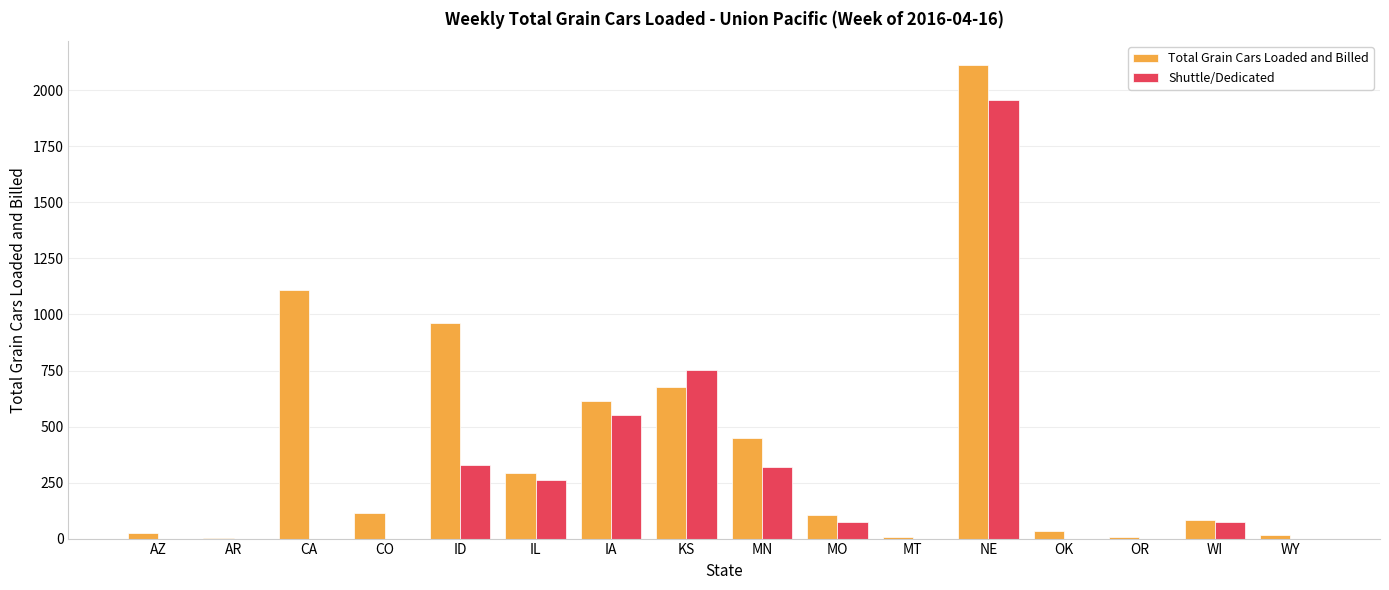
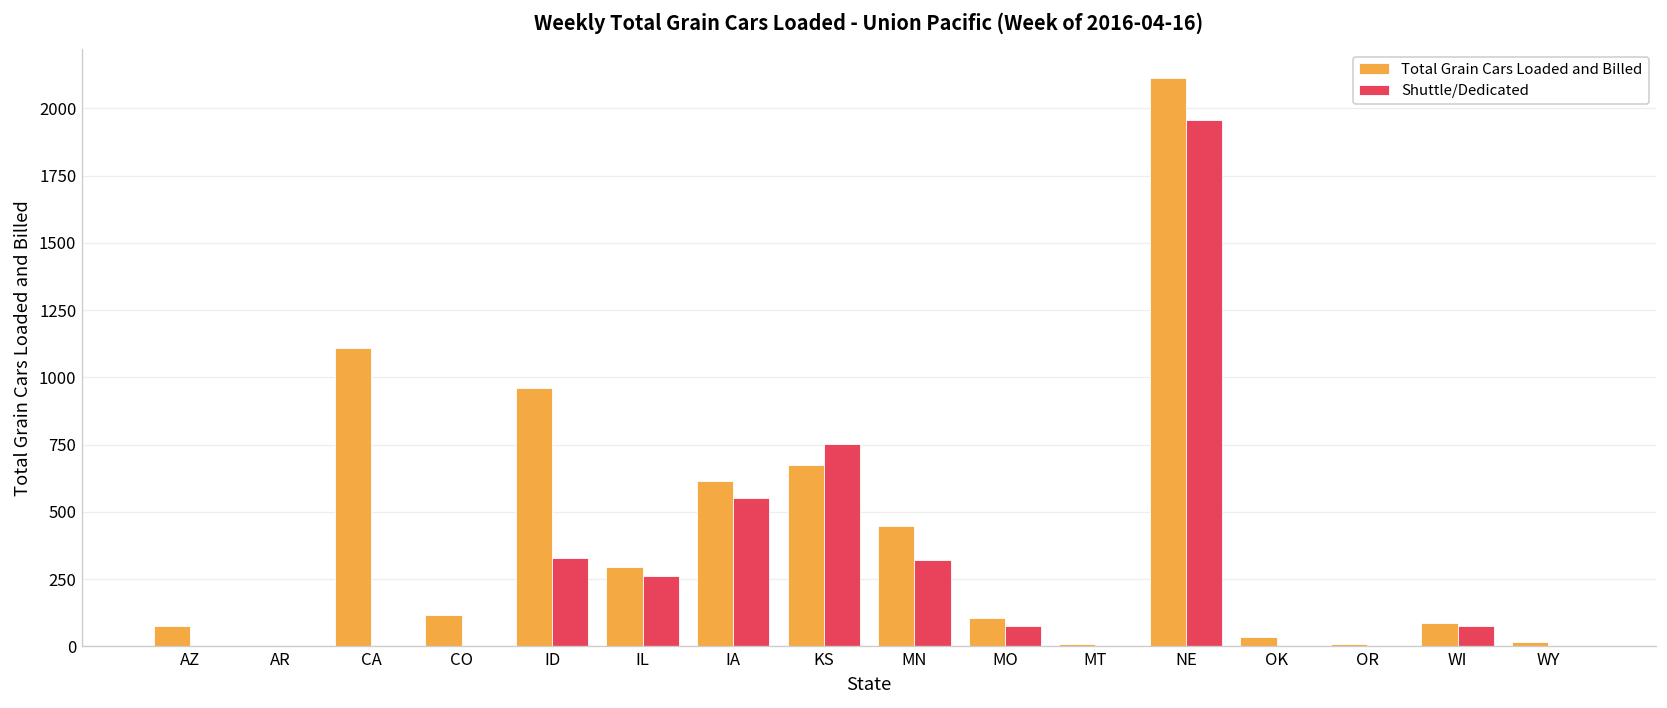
  {
    "Total Grain Cars Loaded and Billed": {
-     "AZ": 30,
+     "AZ": 70,
      "CA": 1110,
      "CO": 120,
      "ID": 960,
      "IL": 290,
      "IA": 610,
      "KS": 680,
      "MN": 450,
      "MO": 110,
      "NE": 2110,
      "OK": 30,
      "WI": 90,
      "WY": 20
    },
    "Shuttle/Dedicated": {
      "AZ": 0,
      "AR": 0,
      "CA": 0,
      "CO": 0,
      "ID": 330,
      "IL": 260,
      "IA": 550,
      "KS": 750,
      "MN": 320,
      "MO": 70,
      "MT": 0,
      "NE": 1960,
      "OK": 0,
      "OR": 0,
      "WI": 80,
      "WY": 0
    }
  }
